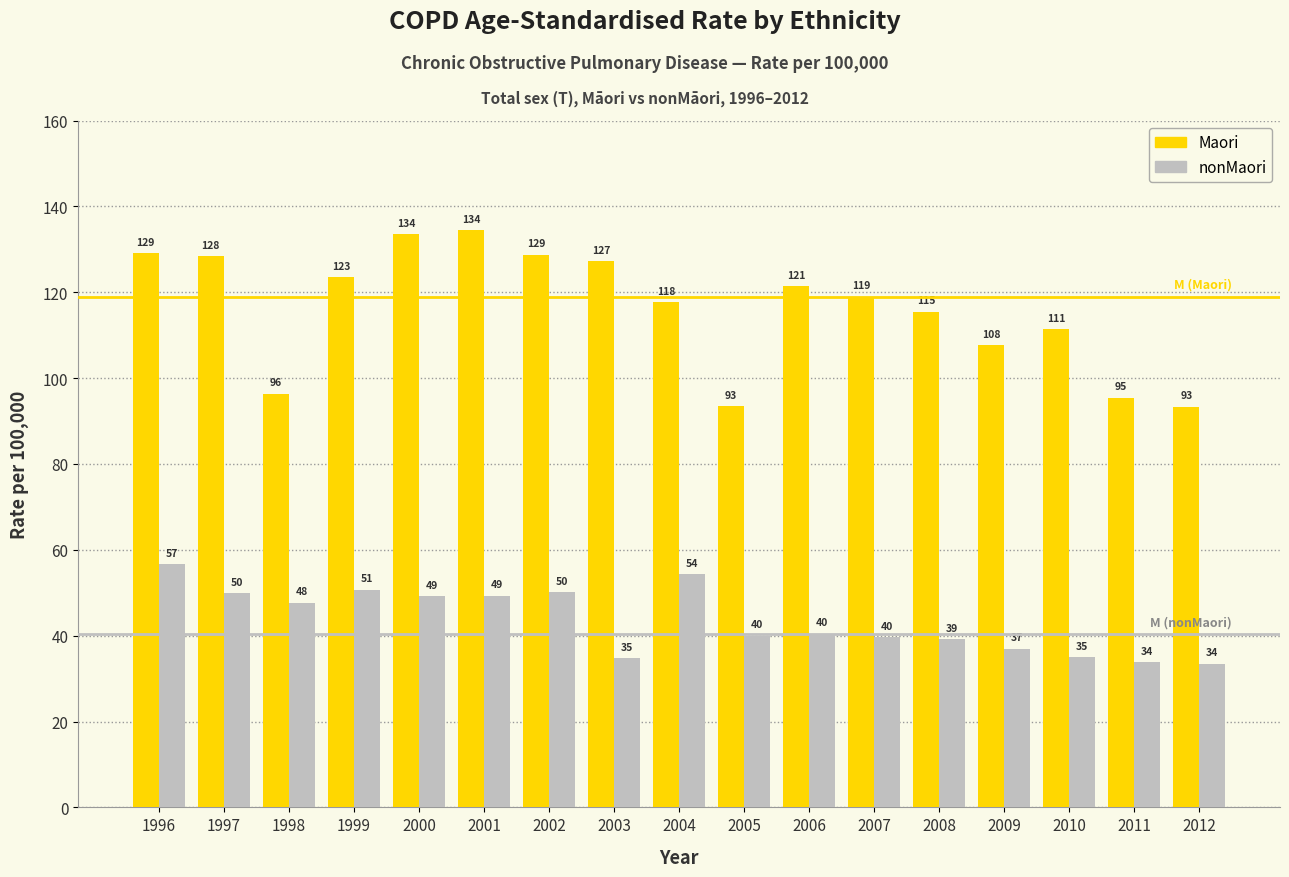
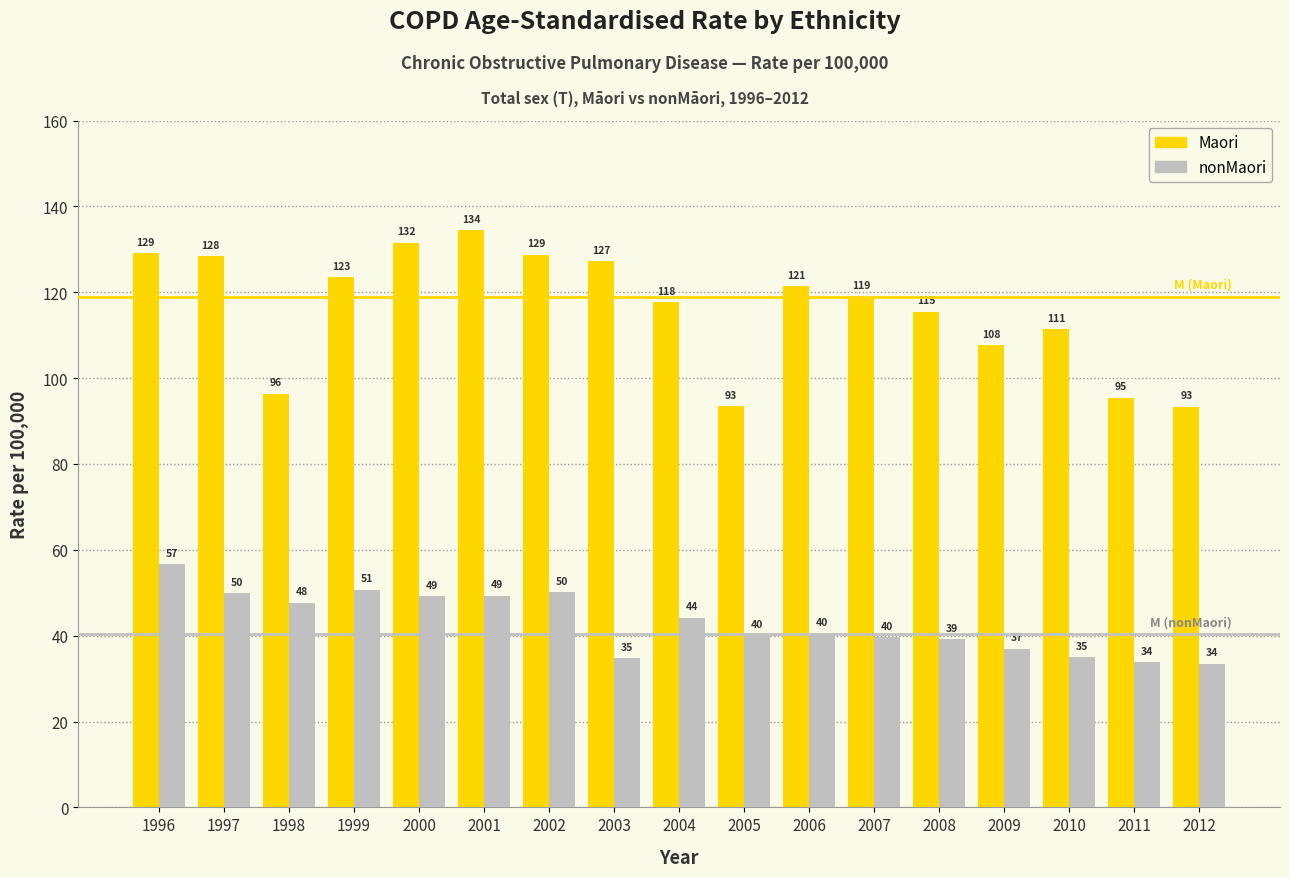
  {
    "Maori": {
      "1996": 129,
      "1997": 128,
      "1998": 96,
      "1999": 123,
-     "2000": 134,
+     "2000": 132,
      "2001": 134,
      "2002": 129,
      "2003": 127,
      "2004": 118,
      "2005": 93,
      "2006": 121,
      "2007": 119,
      "2008": 115,
      "2009": 108,
      "2010": 111,
      "2011": 95,
      "2012": 93
    },
    "nonMaori": {
      "1996": 57,
      "1997": 50,
      "1998": 48,
      "1999": 51,
      "2000": 49,
      "2001": 49,
      "2002": 50,
      "2003": 35,
-     "2004": 54,
+     "2004": 44,
      "2005": 40,
      "2006": 40,
      "2007": 40,
      "2008": 39,
      "2009": 37,
      "2010": 35,
      "2011": 34,
      "2012": 34
    }
  }
